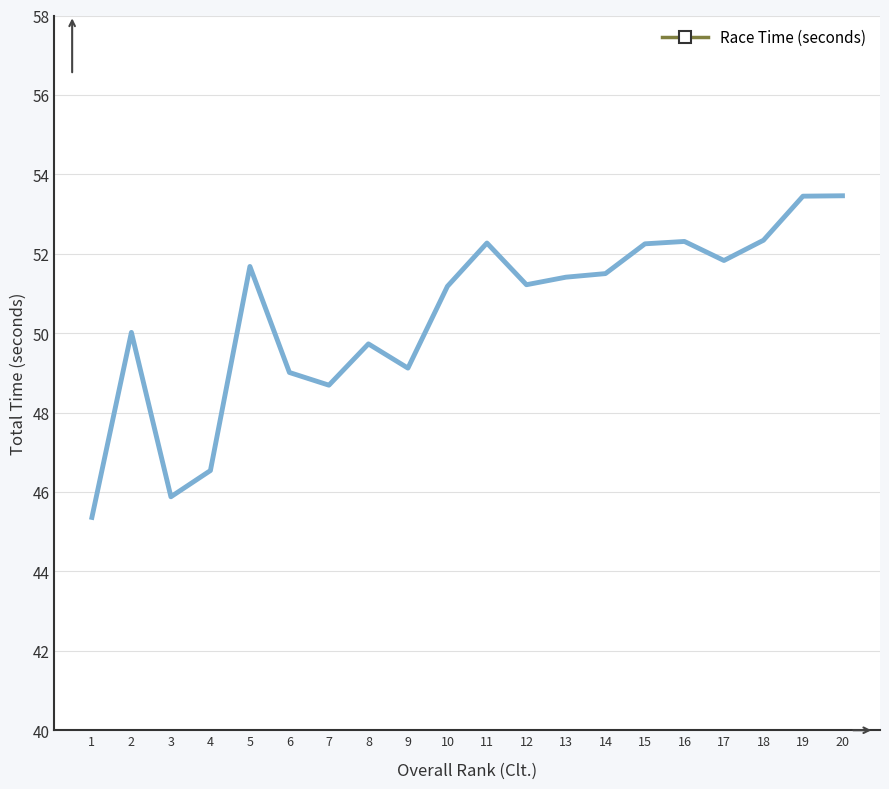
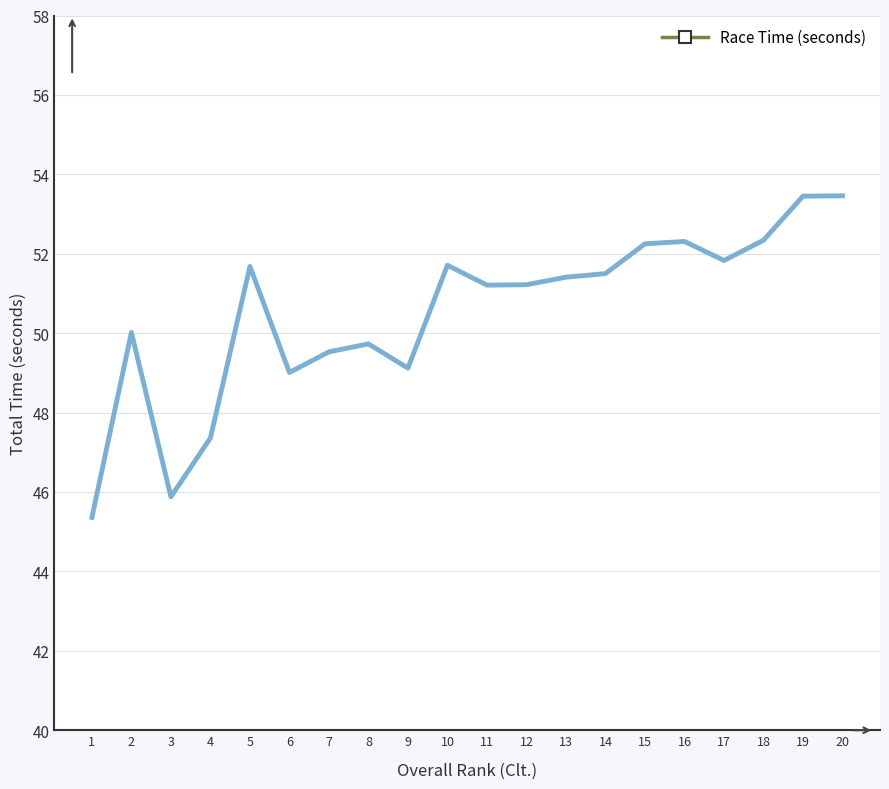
  {
    "1": 45.4,
    "2": 50.0,
    "3": 45.9,
-   "4": 46.5,
+   "4": 47.4,
    "5": 51.7,
    "6": 49.0,
-   "7": 48.7,
+   "7": 49.5,
    "8": 49.7,
    "9": 49.1,
-   "10": 51.2,
-   "11": 52.3,
+   "10": 51.7,
+   "11": 51.2,
    "12": 51.2,
    "13": 51.4,
    "14": 51.5,
    "15": 52.3,
    "16": 52.3,
    "17": 51.8,
    "18": 52.3,
    "19": 53.5,
    "20": 53.5
  }
